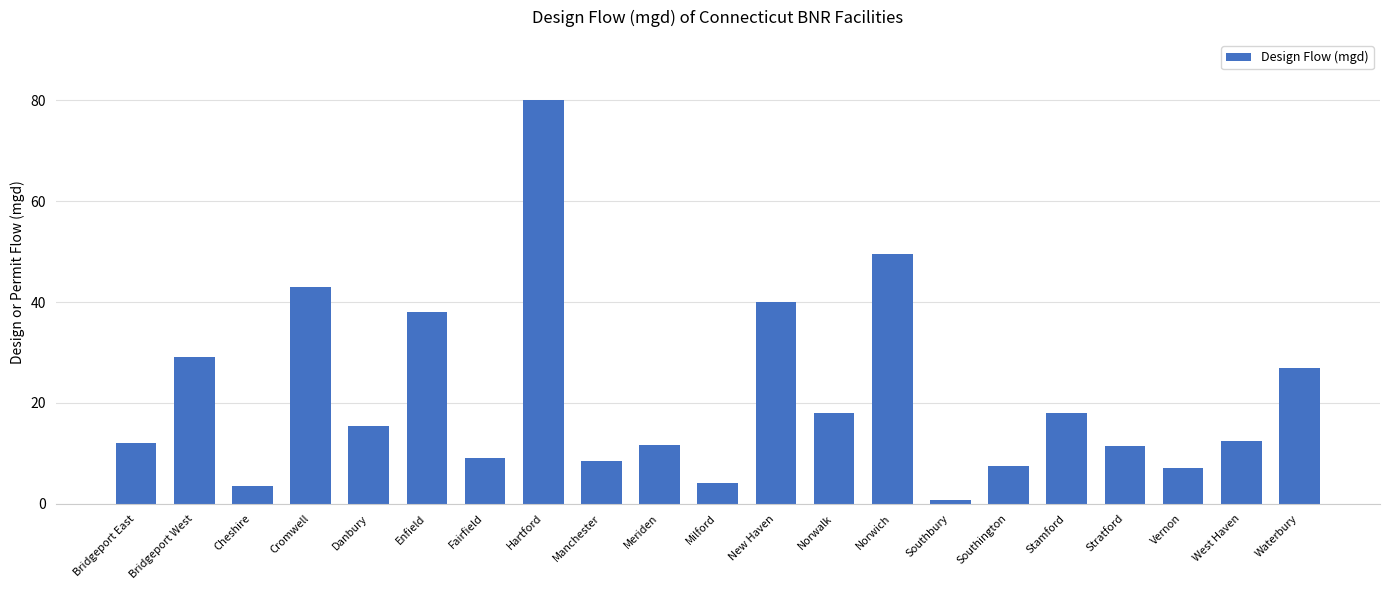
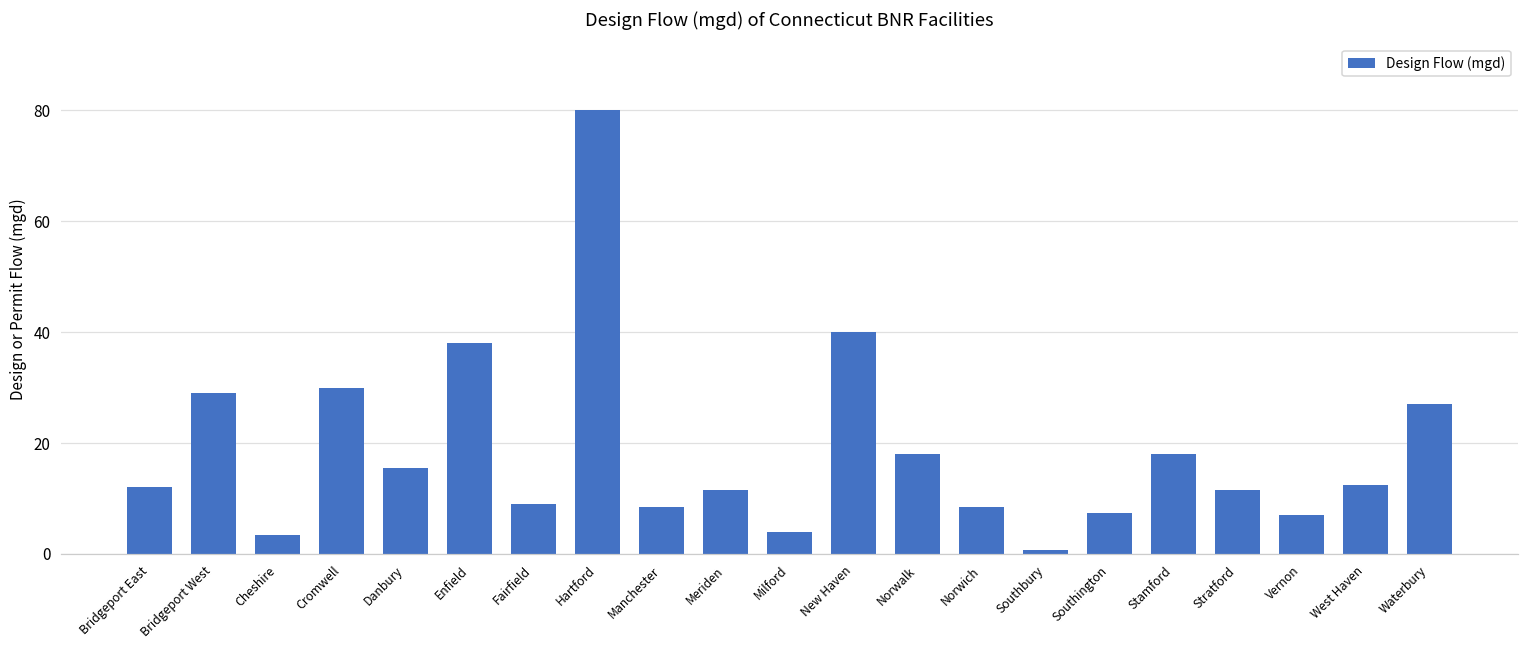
  {
    "Bridgeport East": 12,
    "Bridgeport West": 29,
    "Cheshire": 4,
-   "Cromwell": 43,
+   "Cromwell": 30,
    "Danbury": 16,
    "Enfield": 38,
    "Fairfield": 9,
    "Hartford": 80,
    "Manchester": 9,
    "Meriden": 12,
    "Milford": 4,
    "New Haven": 40,
    "Norwalk": 18,
-   "Norwich": 50,
+   "Norwich": 9,
    "Southbury": 1,
    "Southington": 7,
    "Stamford": 18,
    "Stratford": 12,
    "Vernon": 7,
    "West Haven": 13,
    "Waterbury": 27
  }
